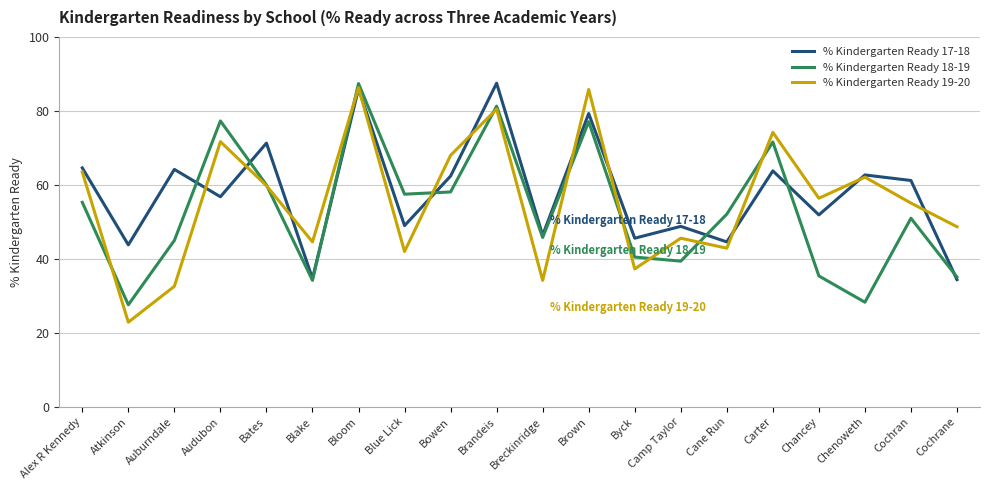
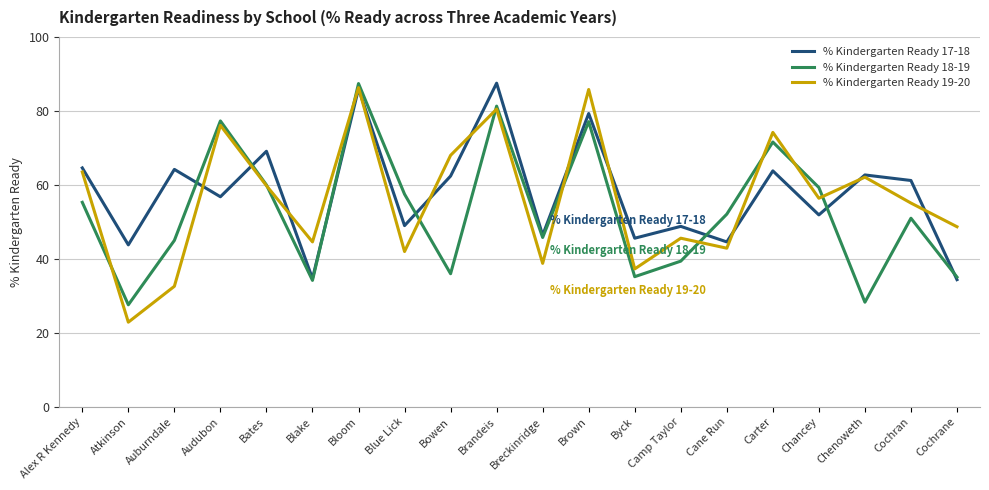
  {
    "% Kindergarten Ready 17-18": {
      "Alex R Kennedy": 65,
      "Atkinson": 44,
      "Auburndale": 64,
      "Audubon": 57,
-     "Bates": 71,
+     "Bates": 69,
      "Blue Lick": 49,
      "Bowen": 62,
      "Brandeis": 88,
      "Brown": 79,
      "Byck": 46,
      "Cane Run": 45,
      "Carter": 64,
      "Chancey": 52,
      "Cochran": 61
    },
    "% Kindergarten Ready 18-19": {
      "Alex R Kennedy": 55,
      "Atkinson": 28,
      "Auburndale": 45,
      "Audubon": 77,
      "Bloom": 87,
      "Blue Lick": 58,
-     "Bowen": 58,
+     "Bowen": 36,
      "Brandeis": 81,
      "Brown": 77,
-     "Byck": 41,
+     "Byck": 35,
      "Cane Run": 52,
      "Carter": 72,
-     "Chancey": 35,
+     "Chancey": 59,
      "Chenoweth": 28,
      "Cochran": 51
    },
    "% Kindergarten Ready 19-20": {
      "Alex R Kennedy": 64,
      "Atkinson": 23,
      "Auburndale": 33,
-     "Audubon": 72,
+     "Audubon": 76,
      "Blake": 45,
      "Blue Lick": 42,
      "Bowen": 68,
      "Brandeis": 81,
-     "Breckinridge": 34,
+     "Breckinridge": 39,
      "Brown": 86,
      "Byck": 37,
      "Camp Taylor": 46,
      "Cane Run": 43,
      "Carter": 74,
      "Chancey": 56,
      "Cochran": 55,
      "Cochrane": 49
    }
  }
